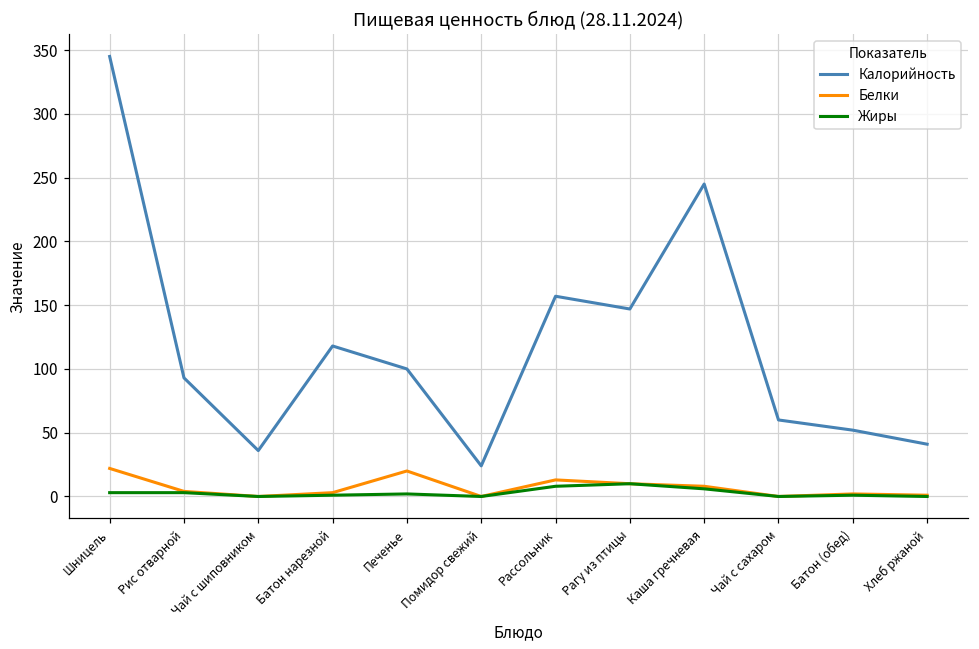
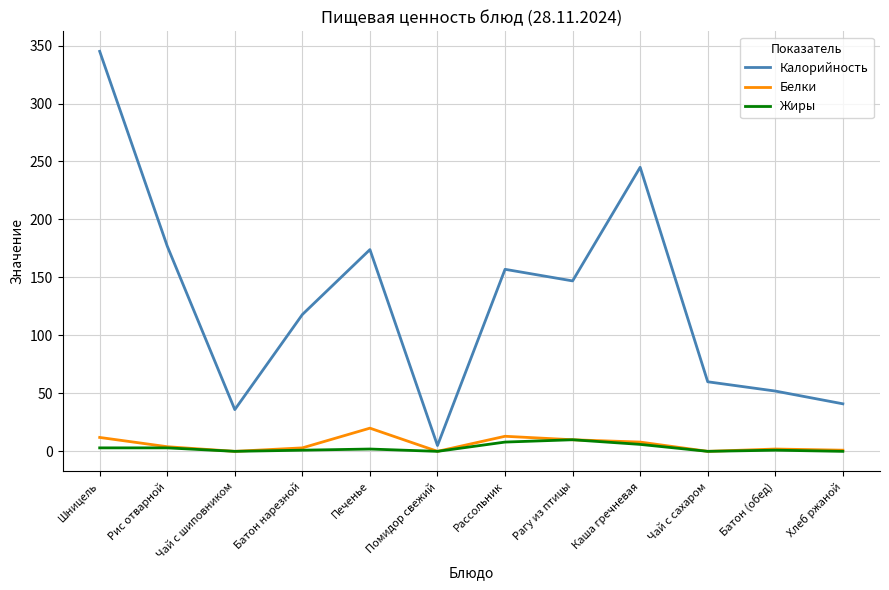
  {
    "Калорийность": {
      "Шницель": 345,
-     "Рис отварной": 93,
+     "Рис отварной": 177,
      "Чай с шиповником": 36,
      "Батон нарезной": 118,
-     "Печенье": 100,
-     "Помидор свежий": 24,
+     "Печенье": 174,
+     "Помидор свежий": 5,
      "Рассольник": 157,
      "Рагу из птицы": 147,
      "Каша гречневая": 245,
      "Чай с сахаром": 60,
      "Батон (обед)": 52,
      "Хлеб ржаной": 41
    },
    "Белки": {
-     "Шницель": 22,
+     "Шницель": 12,
      "Печенье": 20,
      "Рассольник": 13
    },
    "Жиры": {
      "Шницель": 3,
      "Печенье": 2,
      "Рассольник": 8
    }
  }
